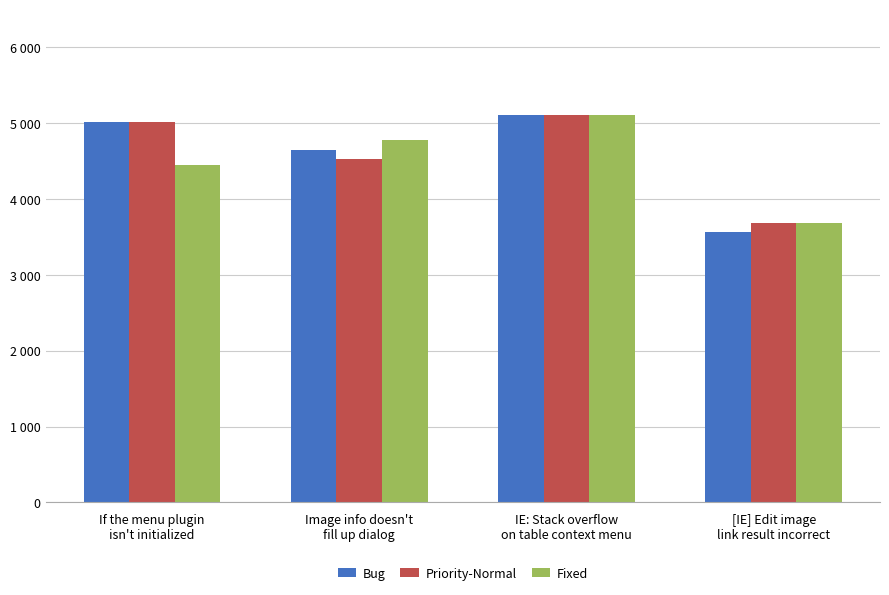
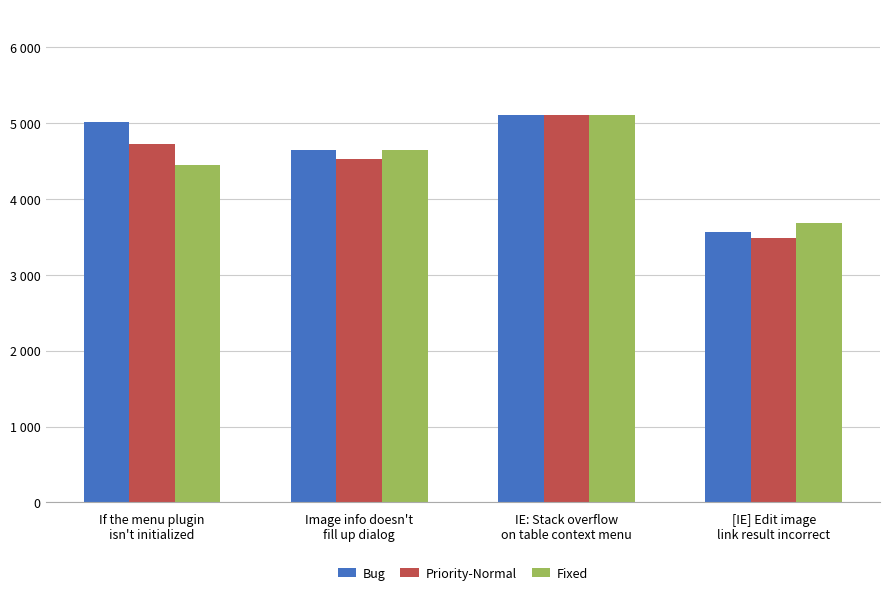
  {
    "Bug": {
      "If the menu plugin isn't initialized": 5000,
      "Image info doesn't fill up dialog": 4600,
      "IE: Stack overflow on table context menu": 5100,
      "[IE] Edit image link result incorrect": 3600
    },
    "Priority-Normal": {
-     "If the menu plugin isn't initialized": 5000,
+     "If the menu plugin isn't initialized": 4700,
      "Image info doesn't fill up dialog": 4500,
      "IE: Stack overflow on table context menu": 5100,
-     "[IE] Edit image link result incorrect": 3700
+     "[IE] Edit image link result incorrect": 3500
    },
    "Fixed": {
      "If the menu plugin isn't initialized": 4500,
-     "Image info doesn't fill up dialog": 4800,
+     "Image info doesn't fill up dialog": 4600,
      "IE: Stack overflow on table context menu": 5100,
      "[IE] Edit image link result incorrect": 3700
    }
  }
